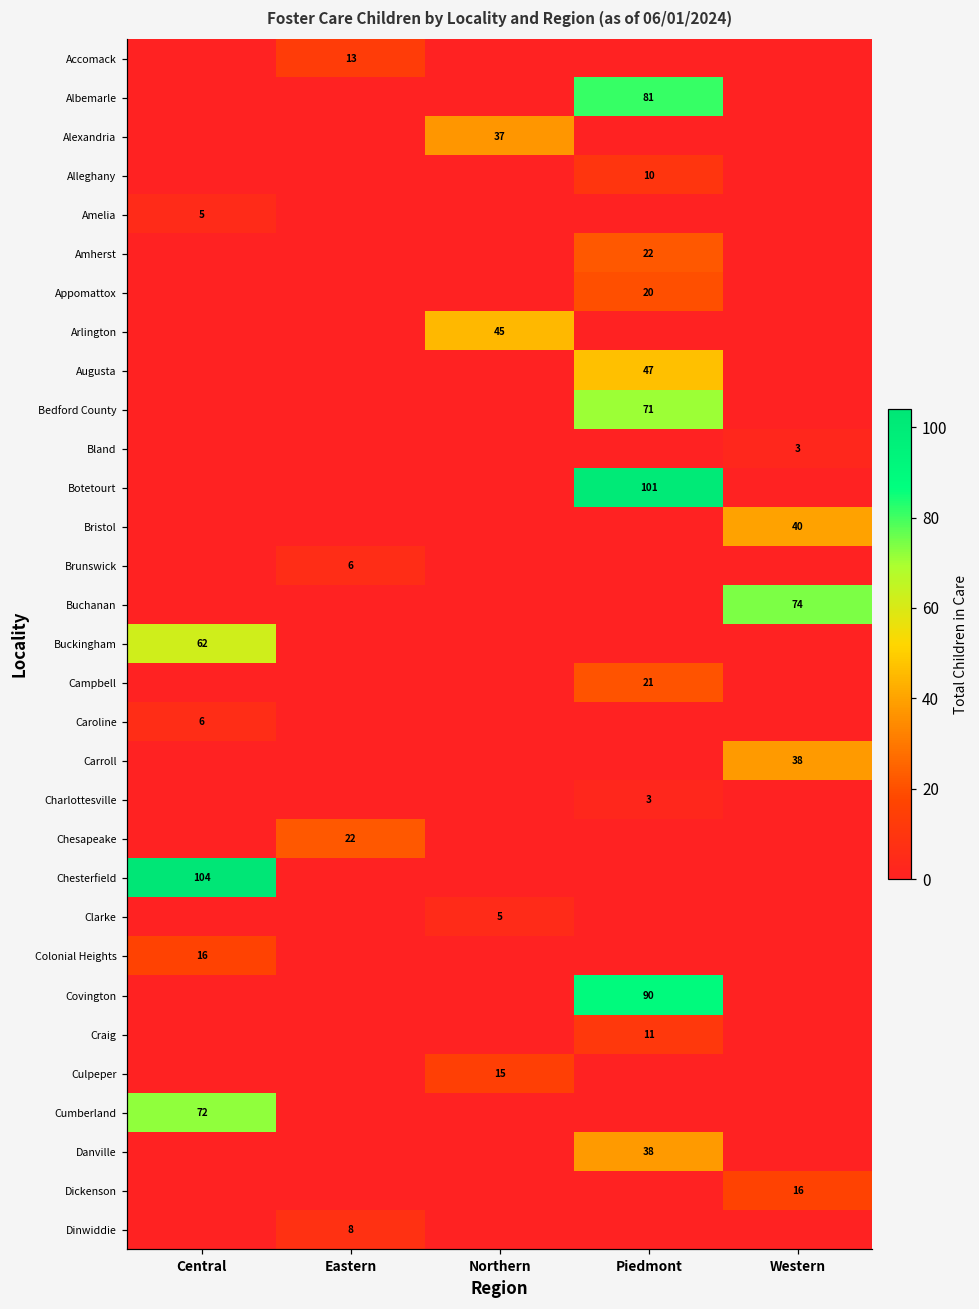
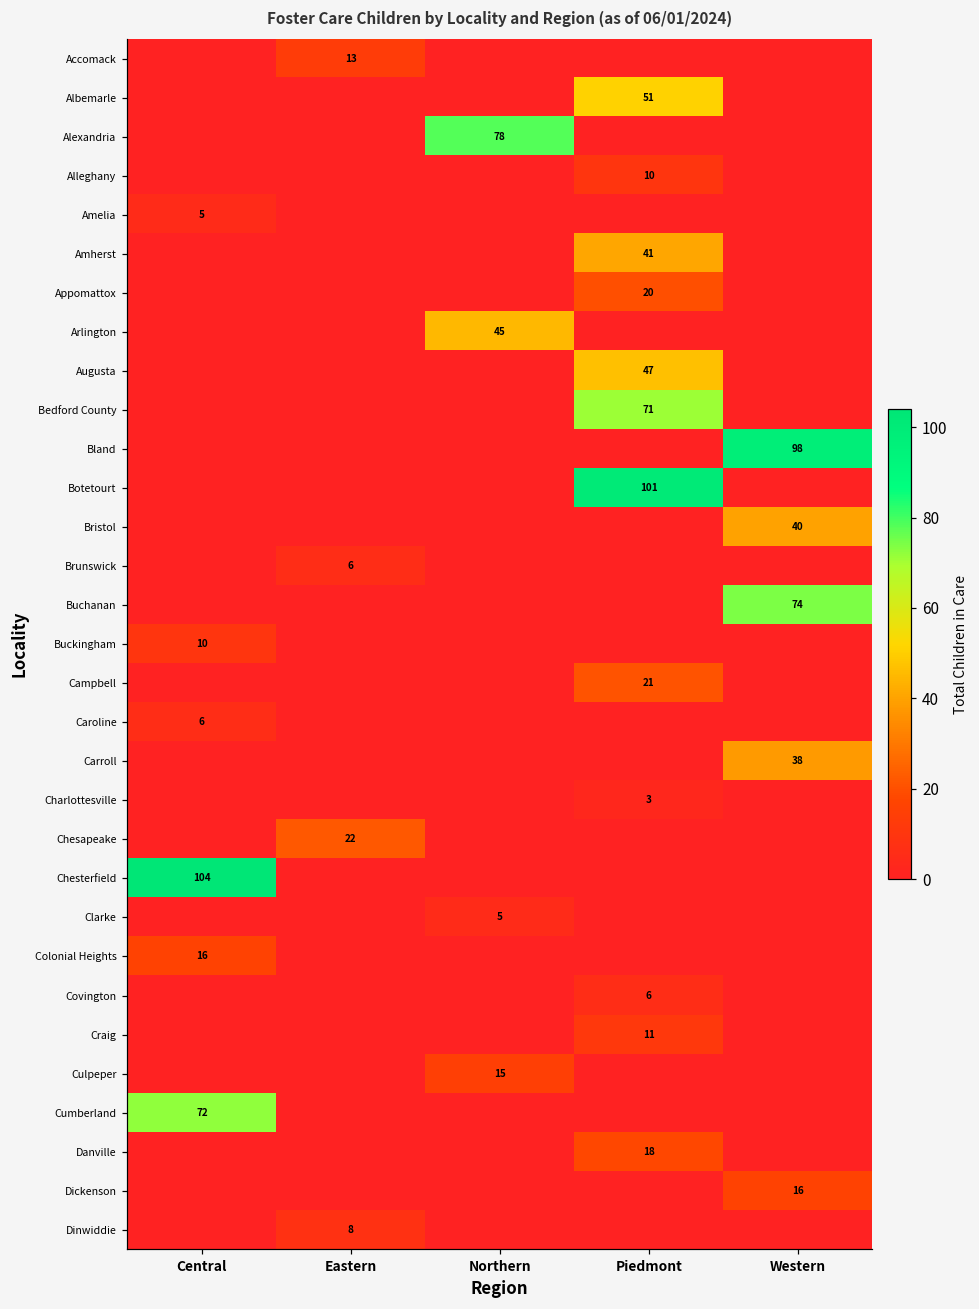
  {
    "Accomack": {
      "Eastern": 13
    },
    "Albemarle": {
-     "Piedmont": 81
+     "Piedmont": 51
    },
    "Alexandria": {
-     "Northern": 37
+     "Northern": 78
    },
    "Alleghany": {
      "Piedmont": 10
    },
    "Amelia": {
      "Central": 5
    },
    "Amherst": {
-     "Piedmont": 22
+     "Piedmont": 41
    },
    "Appomattox": {
      "Piedmont": 20
    },
    "Arlington": {
      "Northern": 45
    },
    "Augusta": {
      "Piedmont": 47
    },
    "Bedford County": {
      "Piedmont": 71
    },
    "Bland": {
-     "Western": 3
+     "Western": 98
    },
    "Botetourt": {
      "Piedmont": 101
    },
    "Bristol": {
      "Western": 40
    },
    "Brunswick": {
      "Eastern": 6
    },
    "Buchanan": {
      "Western": 74
    },
    "Buckingham": {
-     "Central": 62
+     "Central": 10
    },
    "Campbell": {
      "Piedmont": 21
    },
    "Caroline": {
      "Central": 6
    },
    "Carroll": {
      "Western": 38
    },
    "Charlottesville": {
      "Piedmont": 3
    },
    "Chesapeake": {
      "Eastern": 22
    },
    "Chesterfield": {
      "Central": 104
    },
    "Clarke": {
      "Northern": 5
    },
    "Colonial Heights": {
      "Central": 16
    },
    "Covington": {
-     "Piedmont": 90
+     "Piedmont": 6
    },
    "Craig": {
      "Piedmont": 11
    },
    "Culpeper": {
      "Northern": 15
    },
    "Cumberland": {
      "Central": 72
    },
    "Danville": {
-     "Piedmont": 38
+     "Piedmont": 18
    },
    "Dickenson": {
      "Western": 16
    },
    "Dinwiddie": {
      "Eastern": 8
    }
  }
